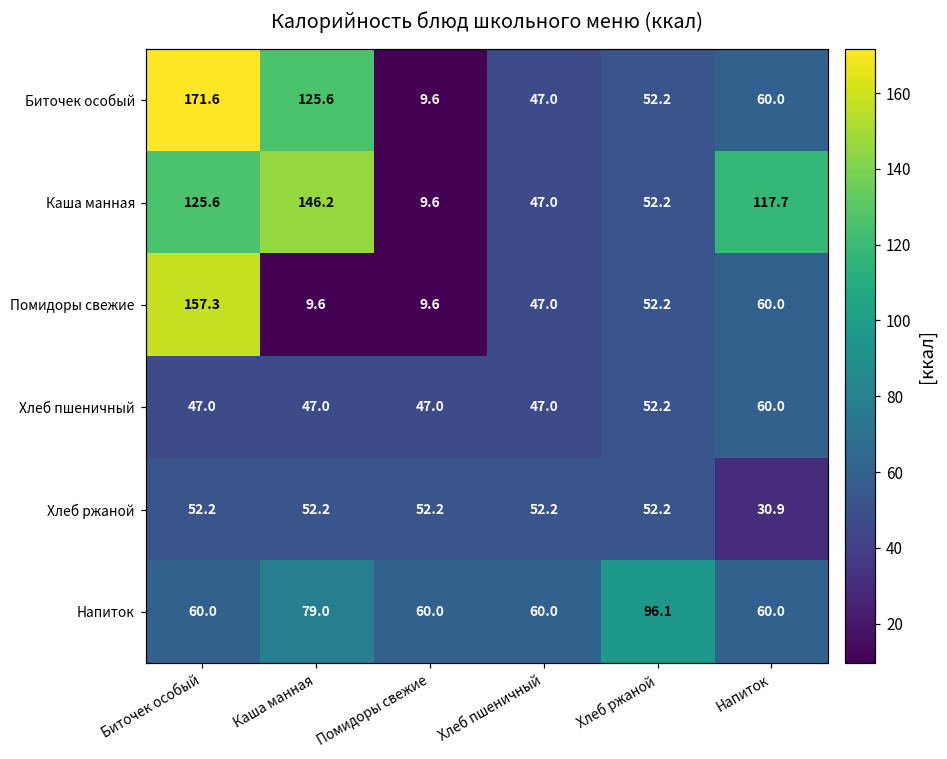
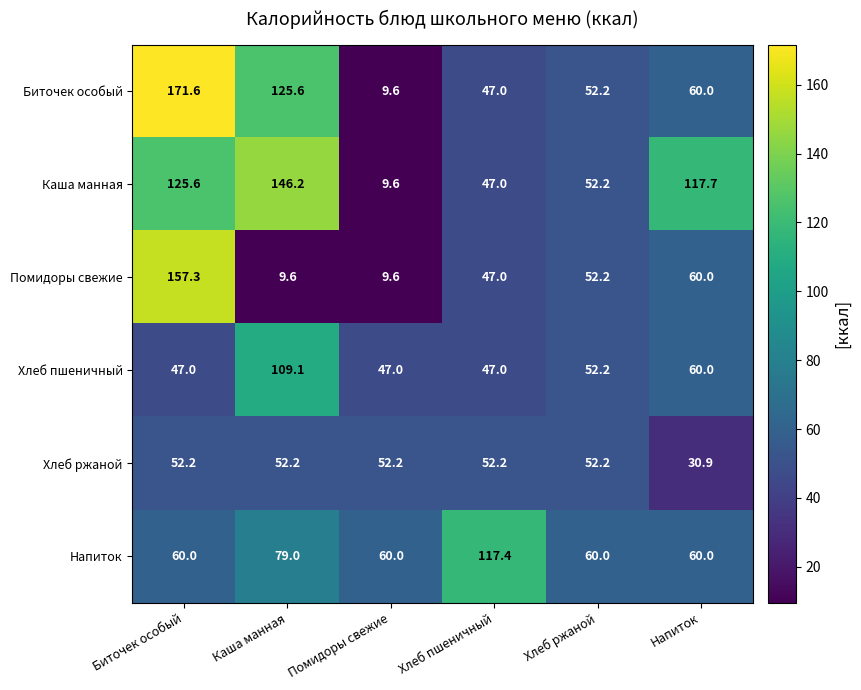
  {
    "Биточек особый": {
      "Биточек особый": 171.6,
      "Каша манная": 125.6,
      "Помидоры свежие": 9.6,
      "Хлеб пшеничный": 47.0,
      "Хлеб ржаной": 52.2,
      "Напиток": 60.0
    },
    "Каша манная": {
      "Биточек особый": 125.6,
      "Каша манная": 146.2,
      "Помидоры свежие": 9.6,
      "Хлеб пшеничный": 47.0,
      "Хлеб ржаной": 52.2,
      "Напиток": 117.7
    },
    "Помидоры свежие": {
      "Биточек особый": 157.3,
      "Каша манная": 9.6,
      "Помидоры свежие": 9.6,
      "Хлеб пшеничный": 47.0,
      "Хлеб ржаной": 52.2,
      "Напиток": 60.0
    },
    "Хлеб пшеничный": {
      "Биточек особый": 47.0,
-     "Каша манная": 47.0,
+     "Каша манная": 109.1,
      "Помидоры свежие": 47.0,
      "Хлеб пшеничный": 47.0,
      "Хлеб ржаной": 52.2,
      "Напиток": 60.0
    },
    "Хлеб ржаной": {
      "Биточек особый": 52.2,
      "Каша манная": 52.2,
      "Помидоры свежие": 52.2,
      "Хлеб пшеничный": 52.2,
      "Хлеб ржаной": 52.2,
      "Напиток": 30.9
    },
    "Напиток": {
      "Биточек особый": 60.0,
      "Каша манная": 79.0,
      "Помидоры свежие": 60.0,
-     "Хлеб пшеничный": 60.0,
-     "Хлеб ржаной": 96.1,
+     "Хлеб пшеничный": 117.4,
+     "Хлеб ржаной": 60.0,
      "Напиток": 60.0
    }
  }
